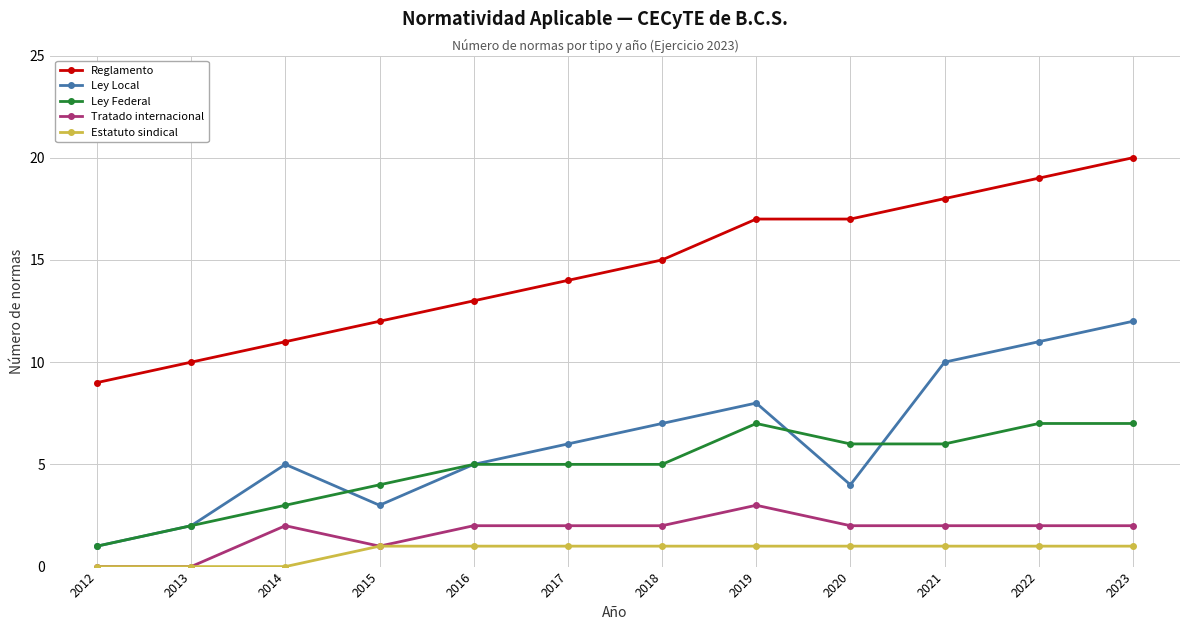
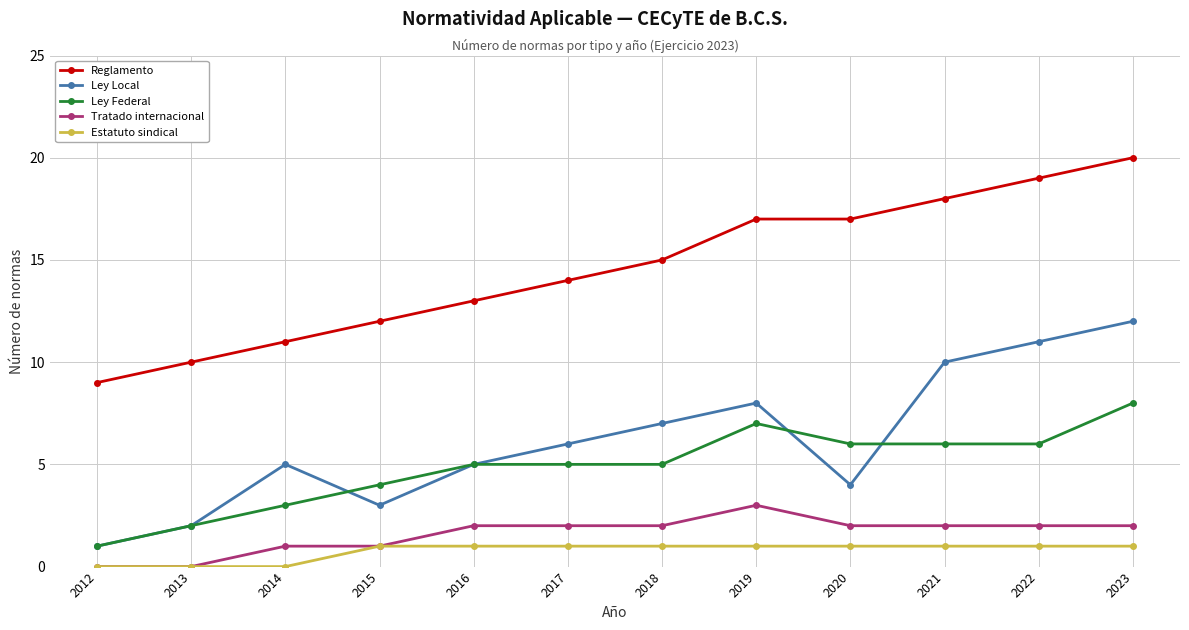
  {
    "Reglamento": {
      "2012": 9,
      "2013": 10,
      "2014": 11,
      "2015": 12,
      "2016": 13,
      "2017": 14,
      "2018": 15,
      "2019": 17,
      "2020": 17,
      "2021": 18,
      "2022": 19,
      "2023": 20
    },
    "Ley Local": {
      "2014": 5,
      "2015": 3,
      "2017": 6,
      "2018": 7,
      "2019": 8,
      "2020": 4,
      "2021": 10,
      "2022": 11,
      "2023": 12
    },
    "Ley Federal": {
      "2014": 3,
      "2015": 4,
      "2017": 5,
      "2018": 5,
      "2019": 7,
      "2020": 6,
      "2021": 6,
-     "2022": 7,
-     "2023": 7
+     "2022": 6,
+     "2023": 8
    },
    "Tratado internacional": {
-     "2014": 2,
+     "2014": 1,
      "2016": 2,
      "2017": 2,
      "2018": 2,
      "2019": 3,
      "2020": 2,
      "2021": 2,
      "2022": 2,
      "2023": 2
    },
    "Estatuto sindical": {
      "2014": 0,
      "2016": 1,
      "2017": 1,
      "2018": 1,
      "2019": 1,
      "2020": 1,
      "2021": 1,
      "2022": 1,
      "2023": 1
    }
  }
